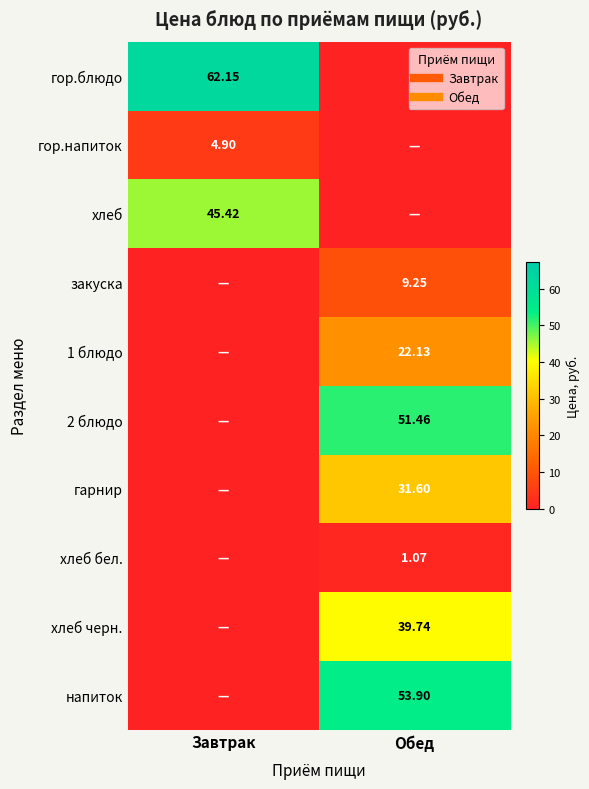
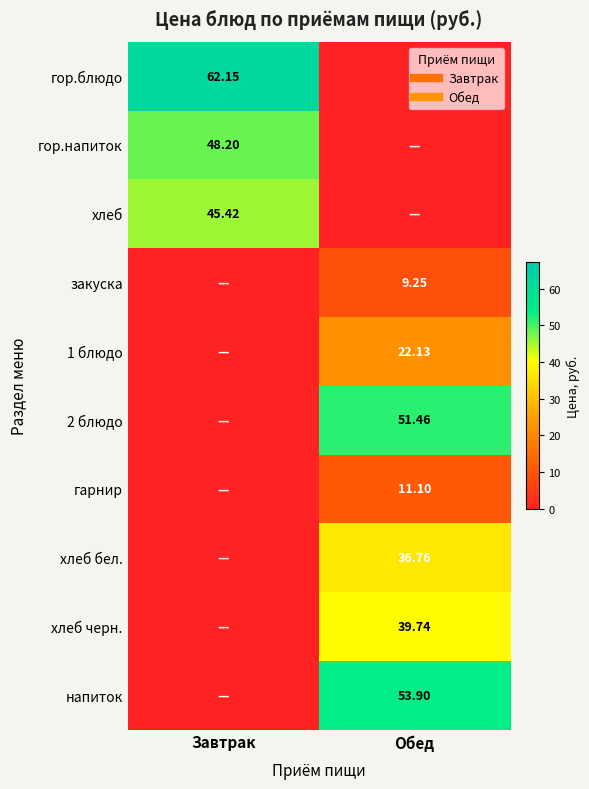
  {
    "гор.блюдо": {
      "Завтрак": 62.15
    },
    "гор.напиток": {
-     "Завтрак": 4.90
+     "Завтрак": 48.20
    },
    "хлеб": {
      "Завтрак": 45.42
    },
    "закуска": {
      "Обед": 9.25
    },
    "1 блюдо": {
      "Обед": 22.13
    },
    "2 блюдо": {
      "Обед": 51.46
    },
    "гарнир": {
-     "Обед": 31.60
+     "Обед": 11.10
    },
    "хлеб бел.": {
-     "Обед": 1.07
+     "Обед": 36.76
    },
    "хлеб черн.": {
      "Обед": 39.74
    },
    "напиток": {
      "Обед": 53.90
    }
  }
